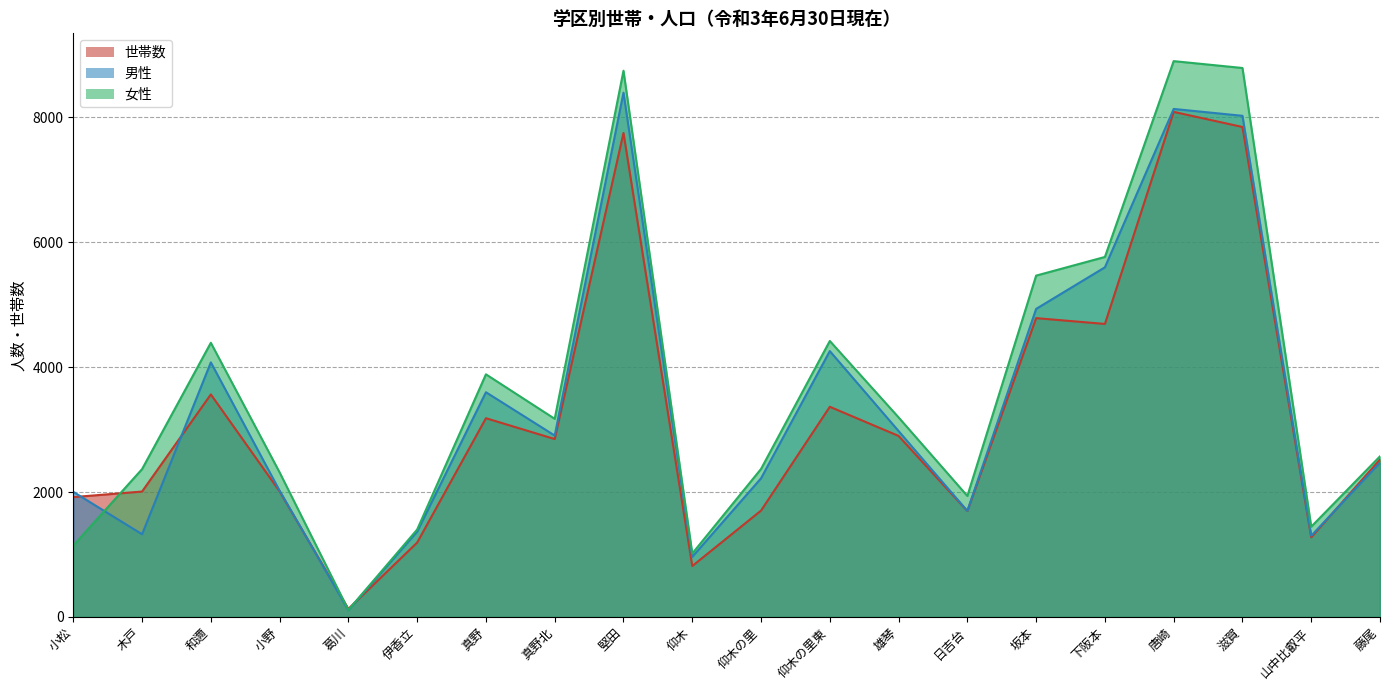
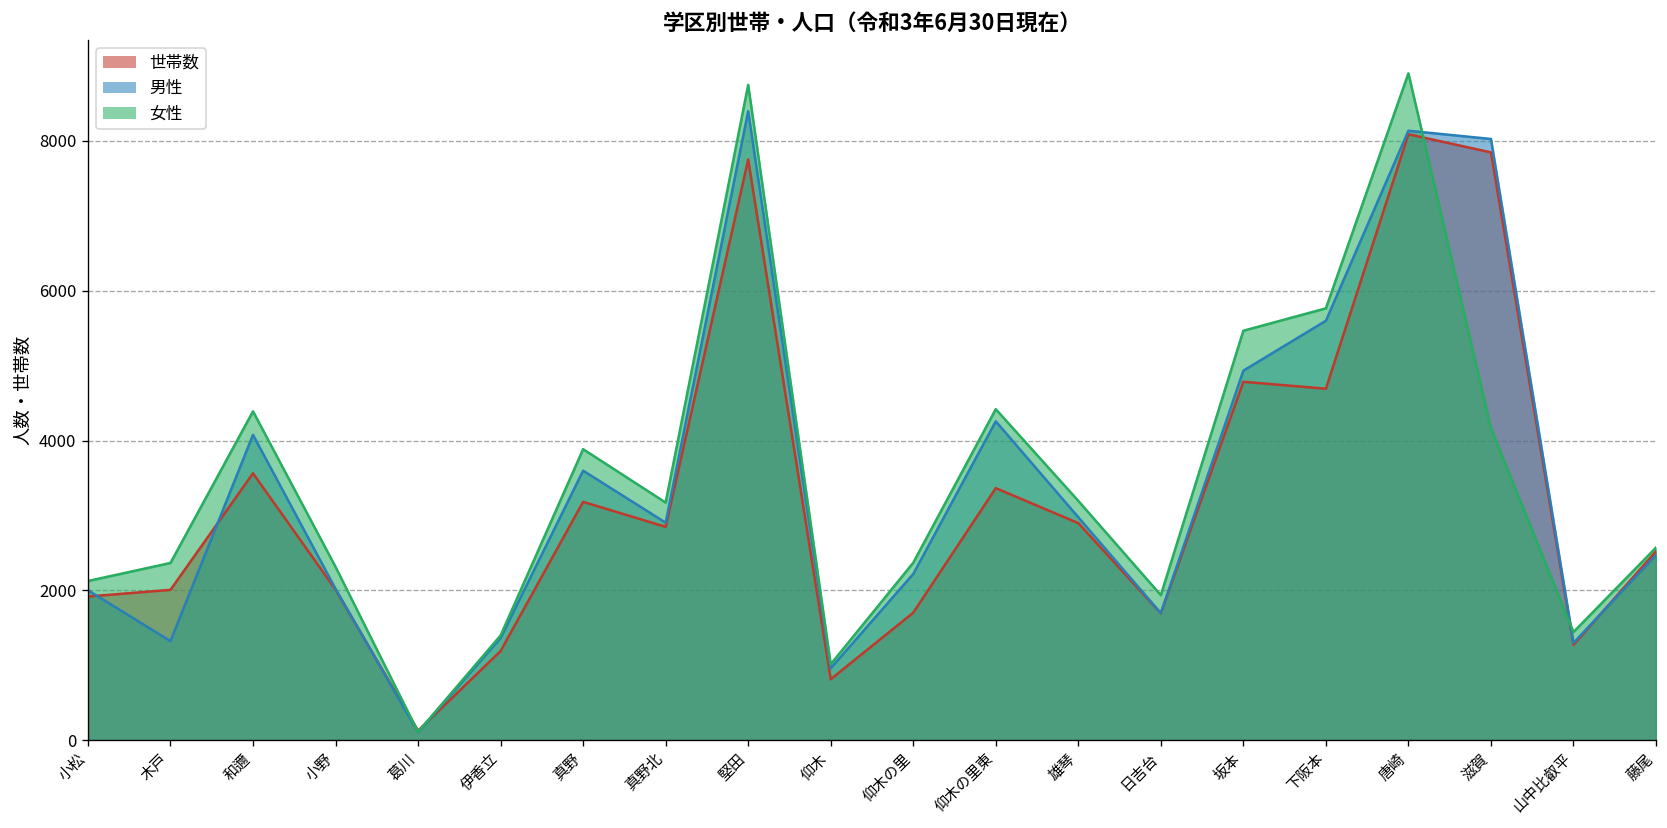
  {
    "世帯数": {
      "小松": 1900,
      "木戸": 2000,
      "和邇": 3600,
      "伊香立": 1200,
      "真野": 3200,
      "真野北": 2800,
      "堅田": 7800,
      "仰木": 800,
      "仰木の里": 1700,
      "仰木の里東": 3400,
      "雄琴": 2900,
      "坂本": 4800,
      "下阪本": 4700,
      "唐崎": 8100,
      "滋賀": 7800,
      "藤尾": 2500
    },
    "男性": {
      "小松": 2000,
      "木戸": 1300,
      "和邇": 4100,
      "真野": 3600,
      "真野北": 2900,
      "堅田": 8400,
      "仰木": 1000,
      "仰木の里": 2200,
      "仰木の里東": 4300,
      "雄琴": 3000,
      "坂本": 4900,
      "下阪本": 5600,
      "唐崎": 8100,
      "滋賀": 8000,
      "藤尾": 2500
    },
    "女性": {
-     "小松": 1100,
+     "小松": 2100,
      "木戸": 2400,
      "和邇": 4400,
      "小野": 2300,
      "真野": 3900,
      "真野北": 3200,
      "堅田": 8700,
      "仰木": 1000,
      "仰木の里": 2400,
      "仰木の里東": 4400,
      "雄琴": 3200,
      "日吉台": 1900,
      "坂本": 5500,
      "下阪本": 5800,
      "唐崎": 8900,
-     "滋賀": 8800,
+     "滋賀": 4200,
      "山中比叡平": 1400,
      "藤尾": 2600
    }
  }
